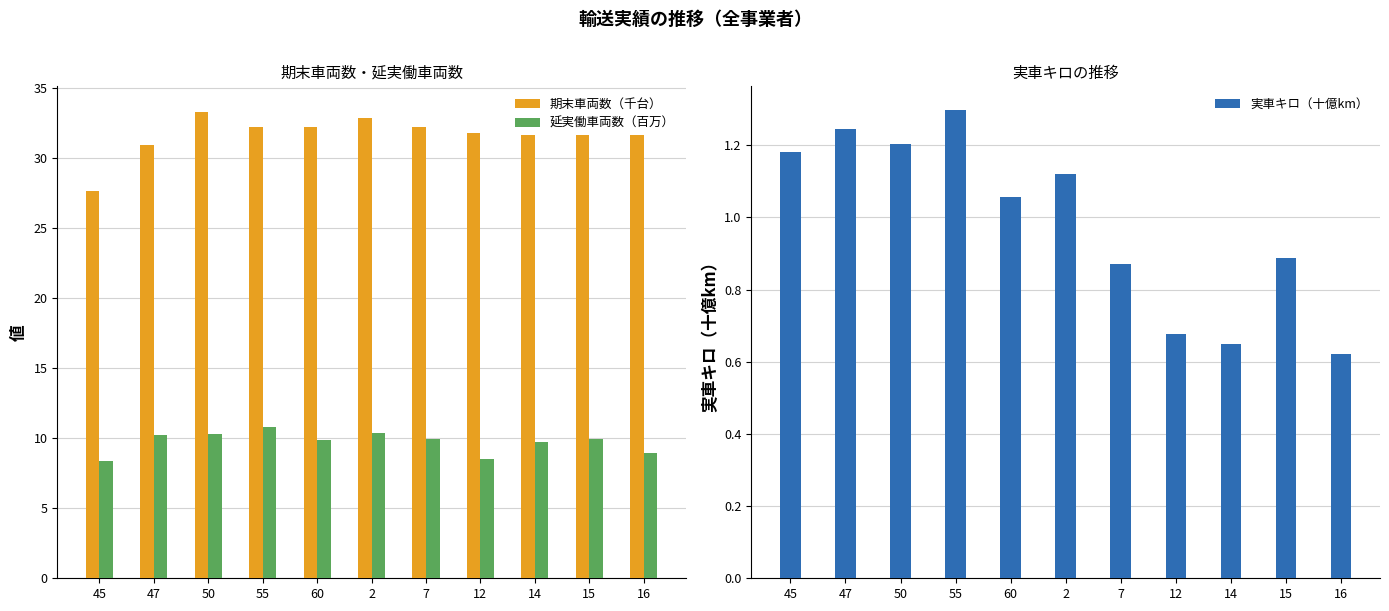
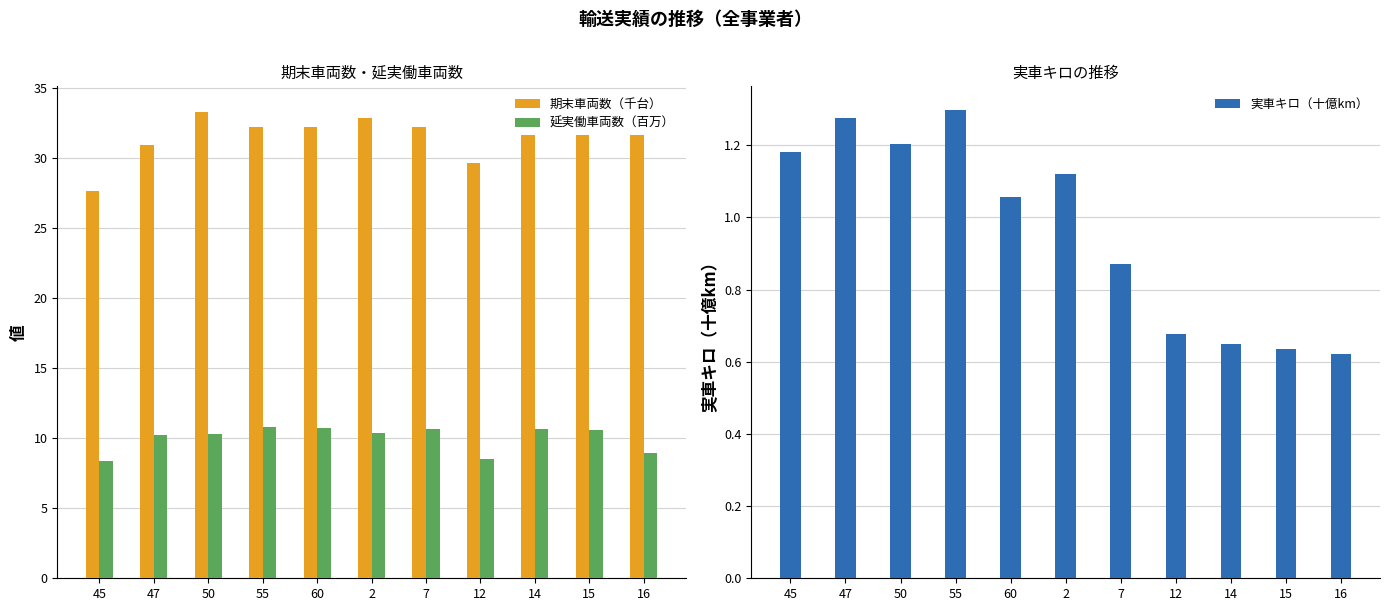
  {
    "期末車両数・延実働車両数": {
      "期末車両数（千台）": {
        "45": 27.7,
        "47": 30.9,
        "50": 33.3,
        "55": 32.2,
        "60": 32.2,
        "2": 32.9,
        "7": 32.2,
-       "12": 31.8
+       "12": 29.7
      },
      "延実働車両数（百万）": {
        "45": 8.4,
        "47": 10.2,
        "50": 10.3,
        "55": 10.8,
-       "60": 9.9,
+       "60": 10.7,
        "2": 10.3,
-       "7": 10.0,
+       "7": 10.7,
        "12": 8.5,
-       "14": 9.7,
-       "15": 10.0,
+       "14": 10.6,
+       "15": 10.6,
        "16": 8.9
      }
    },
    "実車キロの推移": {
      "45": 1.18,
-     "47": 1.24,
+     "47": 1.27,
      "50": 1.20,
      "55": 1.30,
      "60": 1.06,
      "2": 1.12,
      "7": 0.87,
      "12": 0.68,
      "14": 0.65,
-     "15": 0.89,
+     "15": 0.64,
      "16": 0.62
    }
  }
